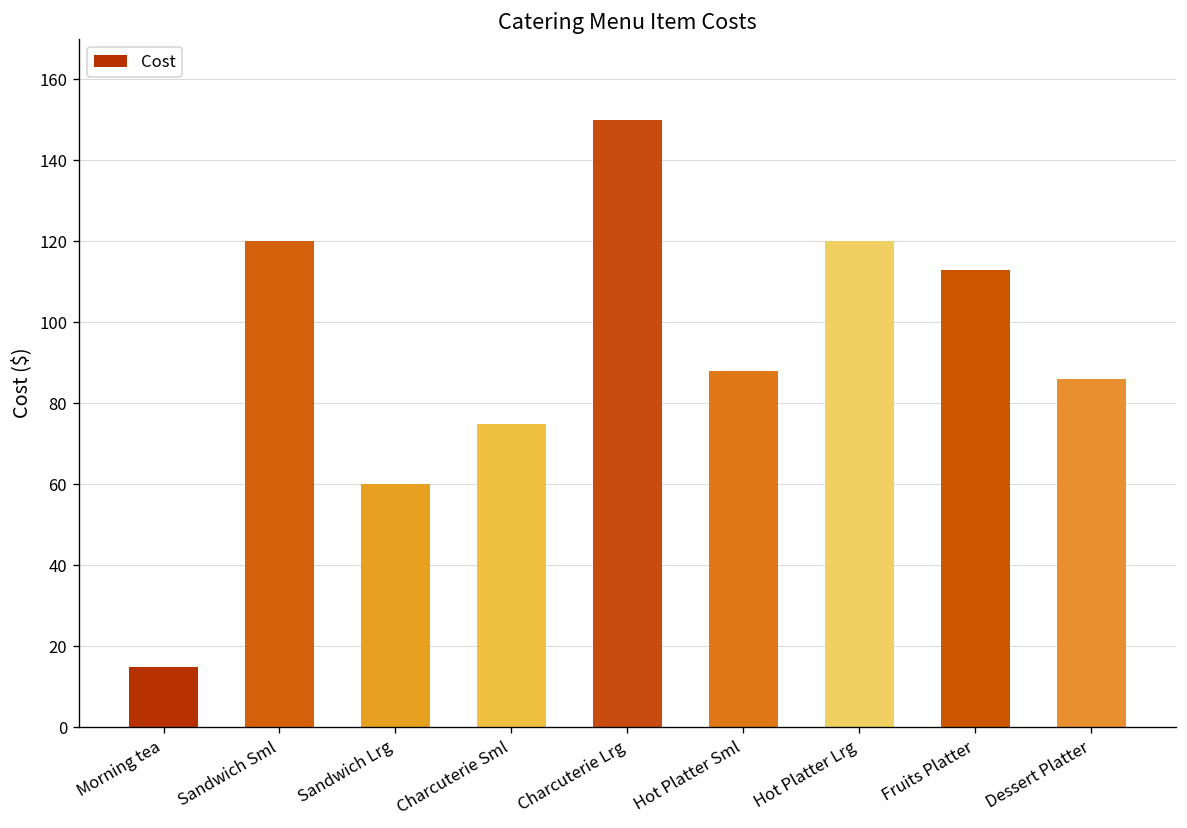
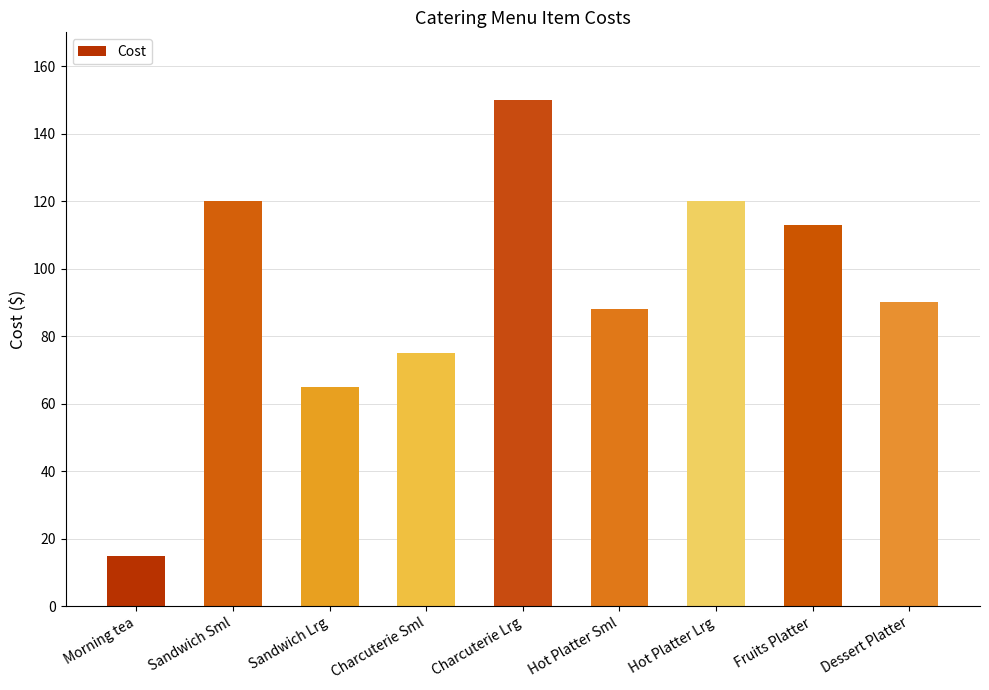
  {
    "Morning tea": 15,
    "Sandwich Sml": 120,
-   "Sandwich Lrg": 60,
+   "Sandwich Lrg": 65,
    "Charcuterie Sml": 75,
    "Charcuterie Lrg": 150,
    "Hot Platter Sml": 88,
    "Hot Platter Lrg": 120,
    "Fruits Platter": 113,
-   "Dessert Platter": 86
+   "Dessert Platter": 90
  }
